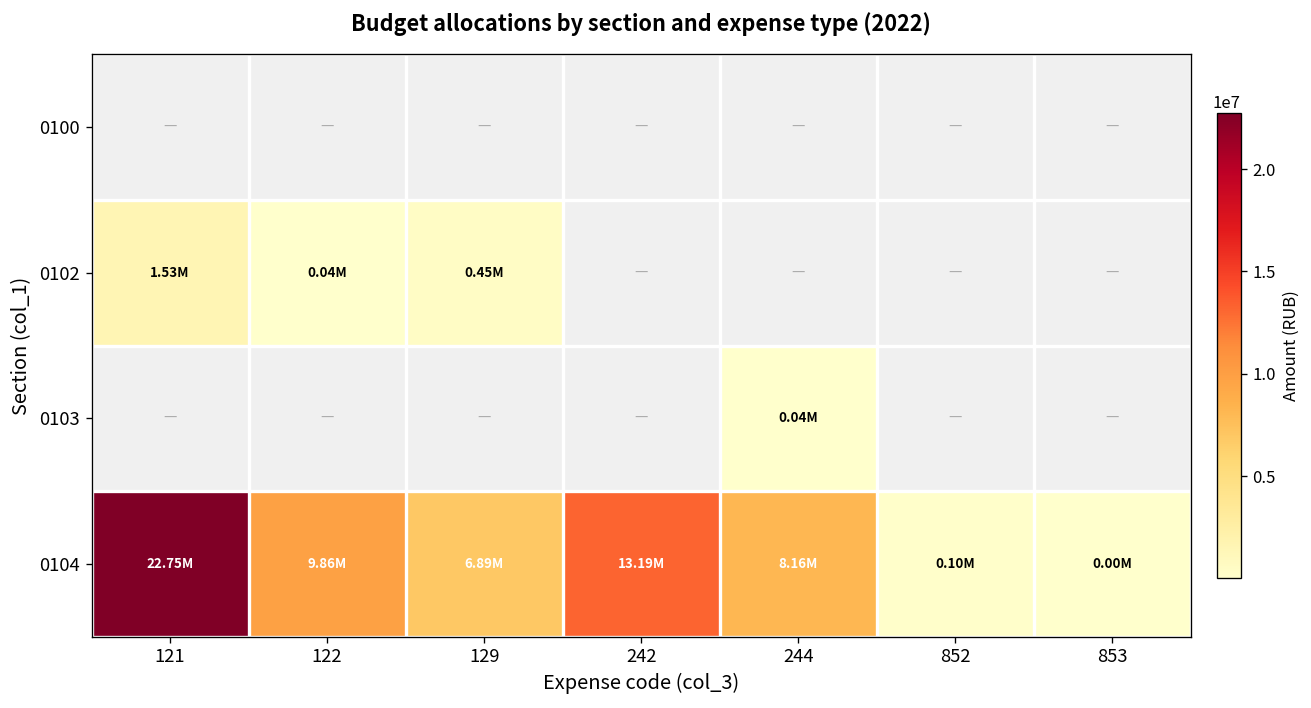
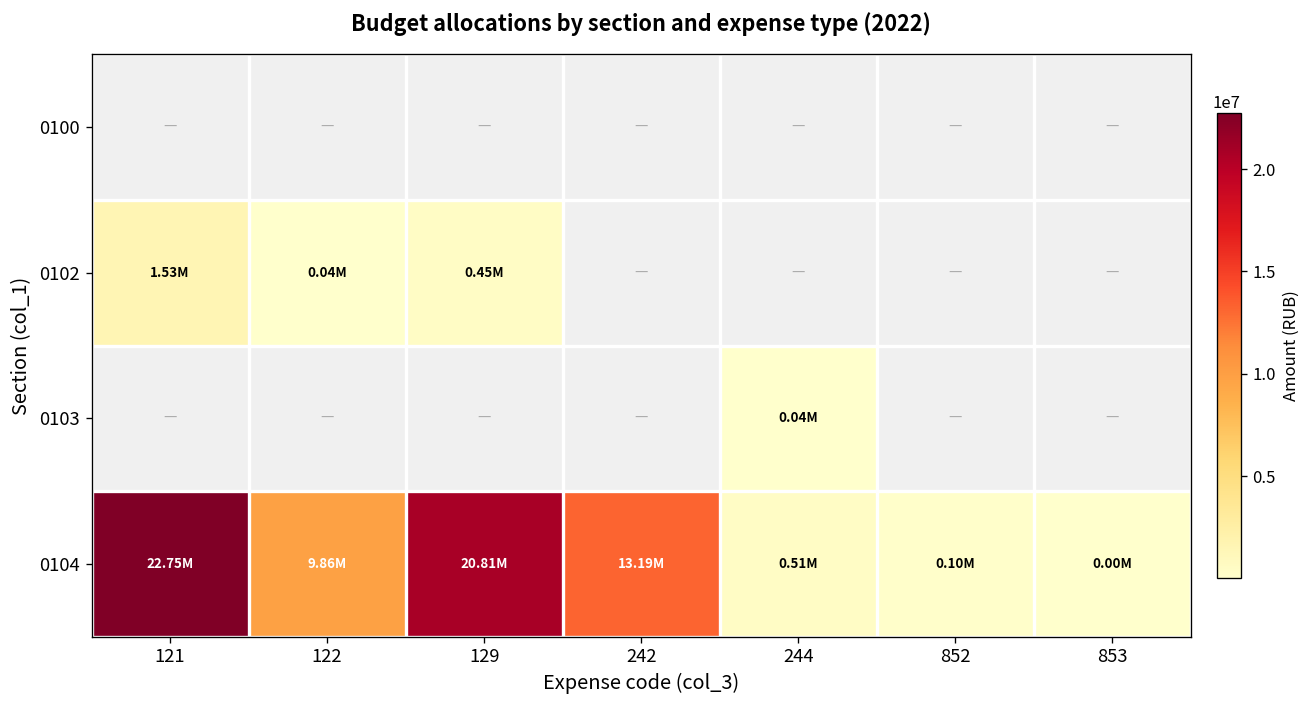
  {
    "0102": {
      "121": "1.53M",
      "122": "0.04M",
      "129": "0.45M"
    },
    "0103": {
      "244": "0.04M"
    },
    "0104": {
      "121": "22.75M",
      "122": "9.86M",
-     "129": "6.89M",
+     "129": "20.81M",
      "242": "13.19M",
-     "244": "8.16M",
+     "244": "0.51M",
      "852": "0.10M",
      "853": "0.00M"
    }
  }
